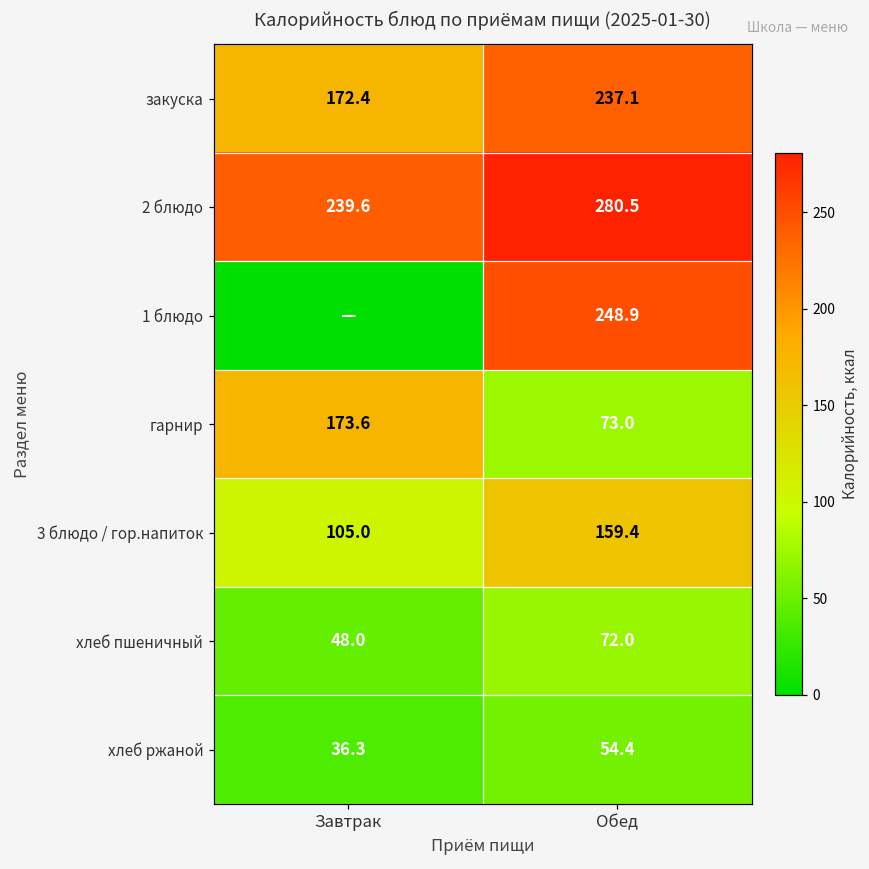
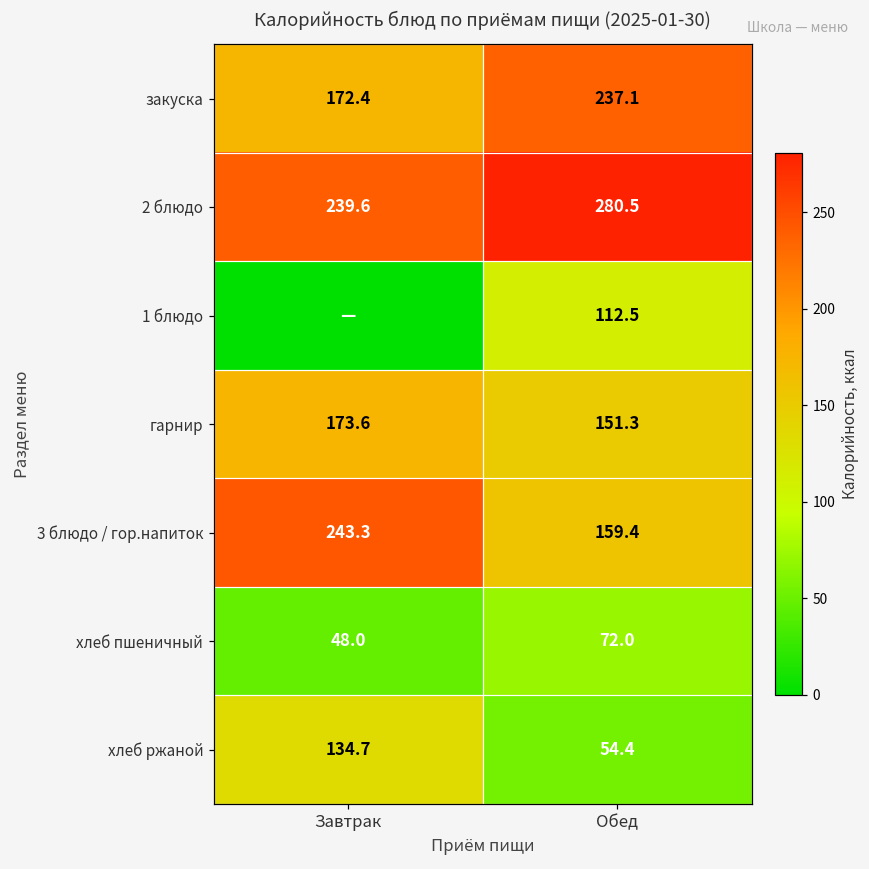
  {
    "закуска": {
      "Завтрак": 172.4,
      "Обед": 237.1
    },
    "2 блюдо": {
      "Завтрак": 239.6,
      "Обед": 280.5
    },
    "1 блюдо": {
-     "Обед": 248.9
+     "Обед": 112.5
    },
    "гарнир": {
      "Завтрак": 173.6,
-     "Обед": 73.0
+     "Обед": 151.3
    },
    "3 блюдо / гор.напиток": {
-     "Завтрак": 105.0,
+     "Завтрак": 243.3,
      "Обед": 159.4
    },
    "хлеб пшеничный": {
      "Завтрак": 48.0,
      "Обед": 72.0
    },
    "хлеб ржаной": {
-     "Завтрак": 36.3,
+     "Завтрак": 134.7,
      "Обед": 54.4
    }
  }
